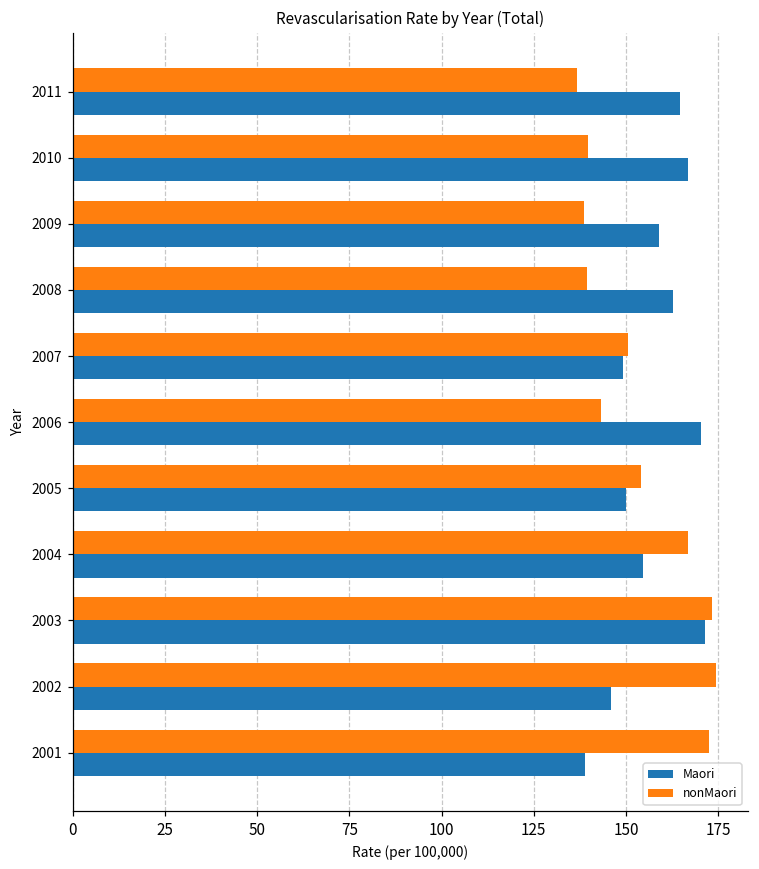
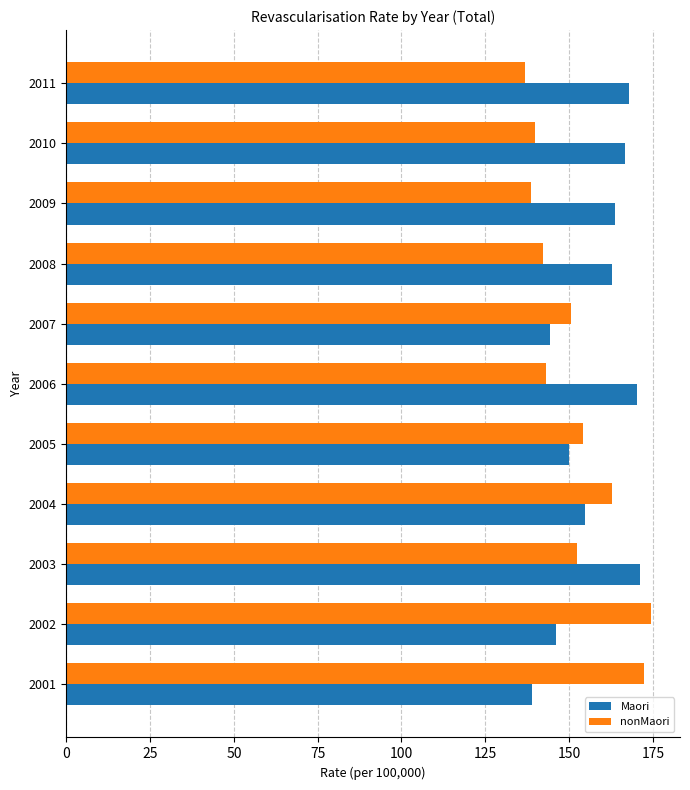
  {
    "Maori": {
-     "2011": 165,
+     "2011": 168,
      "2010": 167,
-     "2009": 159,
+     "2009": 164,
      "2008": 163,
-     "2007": 149,
+     "2007": 144,
      "2006": 170,
      "2005": 150,
      "2004": 155,
      "2003": 171,
      "2002": 146,
      "2001": 139
    },
    "nonMaori": {
      "2011": 137,
      "2010": 140,
      "2009": 139,
-     "2008": 139,
+     "2008": 142,
      "2007": 151,
      "2006": 143,
      "2005": 154,
-     "2004": 167,
-     "2003": 173,
+     "2004": 163,
+     "2003": 152,
      "2002": 174,
      "2001": 172
    }
  }
